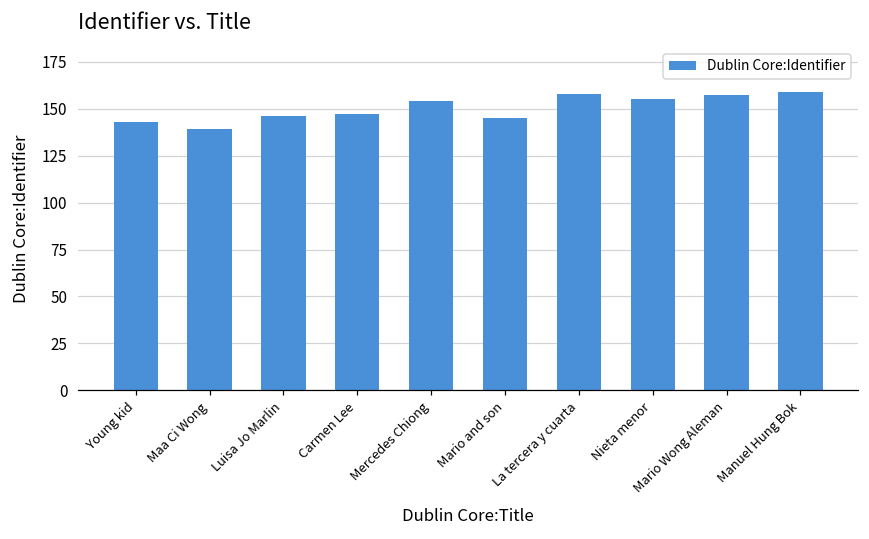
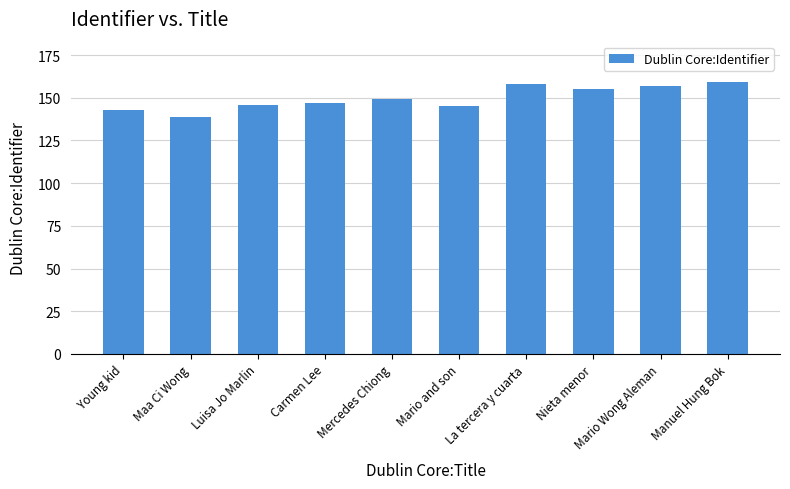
  {
    "Young kid": 143,
    "Maa Ci Wong": 139,
    "Luisa Jo Marlin": 146,
    "Carmen Lee": 147,
-   "Mercedes Chiong": 154,
+   "Mercedes Chiong": 149,
    "Mario and son": 145,
    "La tercera y cuarta": 158,
    "Nieta menor": 155,
    "Mario Wong Aleman": 157,
    "Manuel Hung Bok": 159
  }
